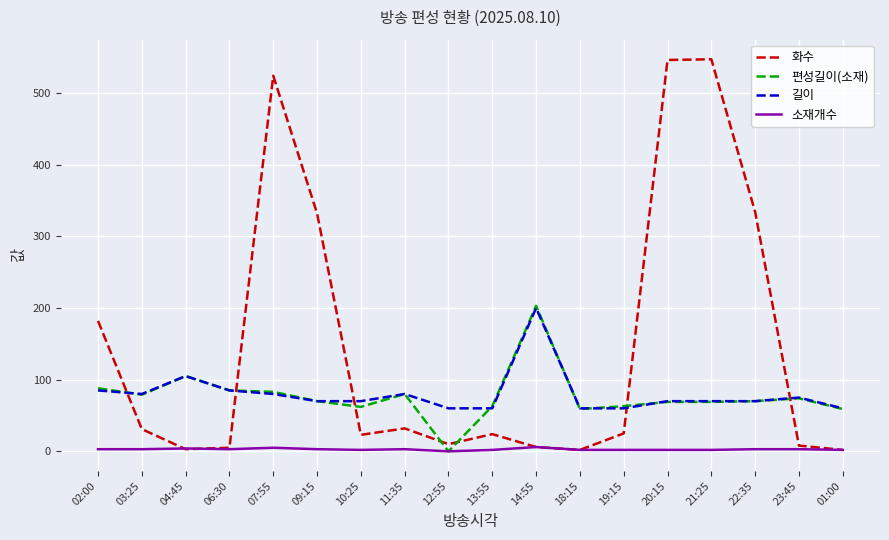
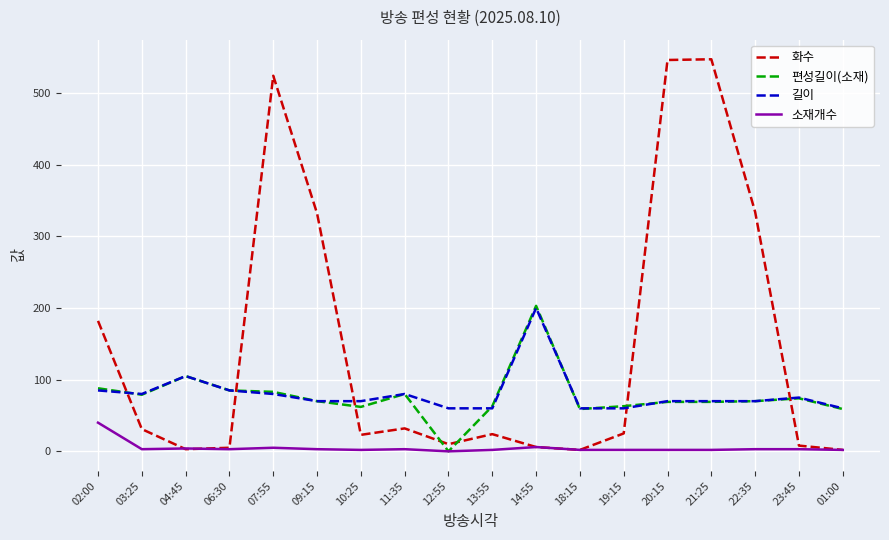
  {
    "화수": {
      "02:00": 180,
      "03:25": 30,
      "07:55": 520,
      "09:15": 330,
      "10:25": 20,
      "11:35": 30,
      "12:55": 10,
      "13:55": 20,
      "19:15": 30,
      "20:15": 550,
      "21:25": 550,
      "22:35": 330,
      "23:45": 10
    },
    "편성길이(소재)": {
      "10:25": 60
    },
    "길이": {
      "10:25": 70,
      "12:55": 60
    },
    "소재개수": {
-     "02:00": 0,
+     "02:00": 40,
      "03:25": 0,
      "07:55": 10,
      "09:15": 0,
      "10:25": 0,
      "11:35": 0,
      "13:55": 0,
      "19:15": 0,
      "20:15": 0,
      "21:25": 0,
      "22:35": 0,
      "23:45": 0
    }
  }
